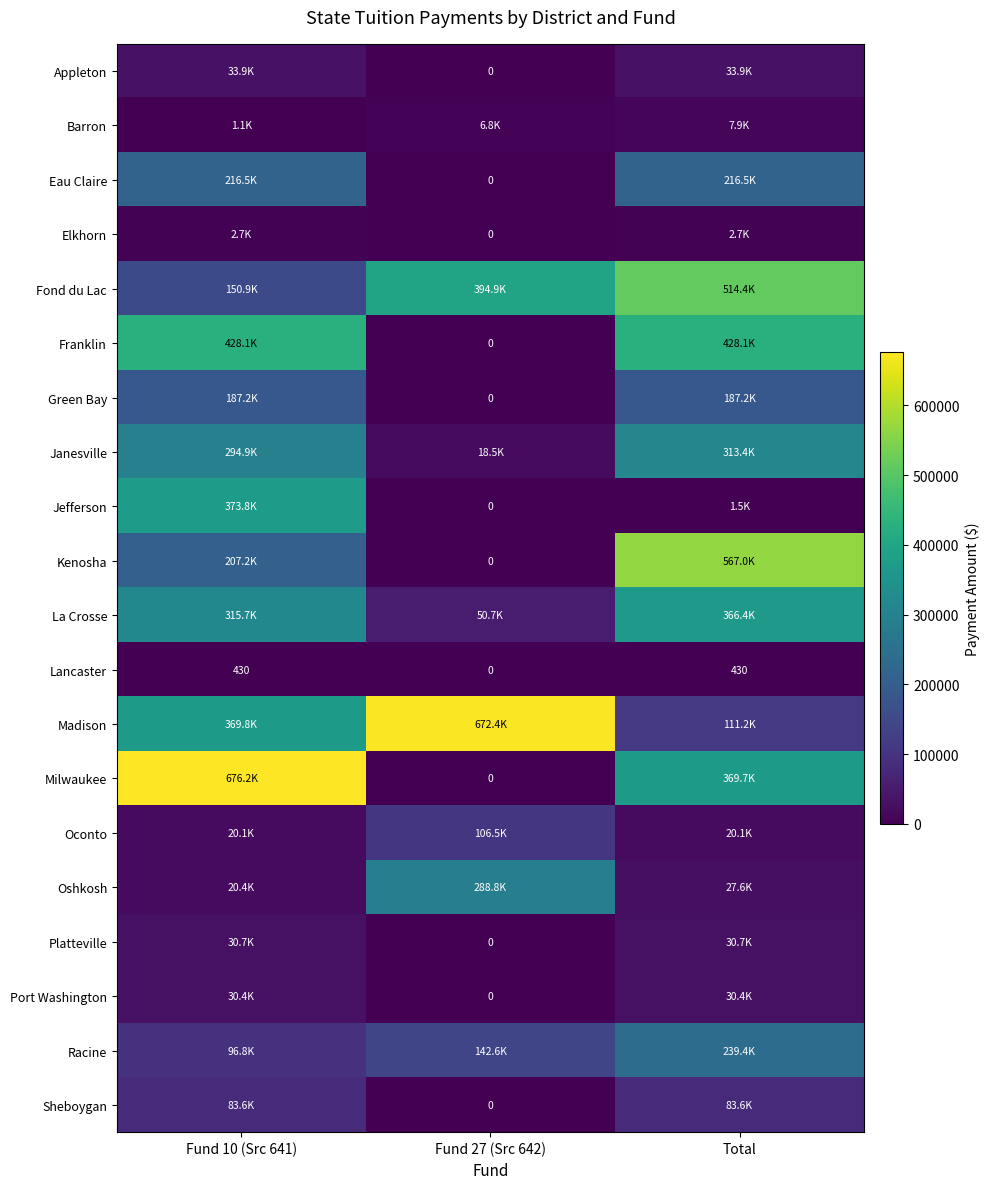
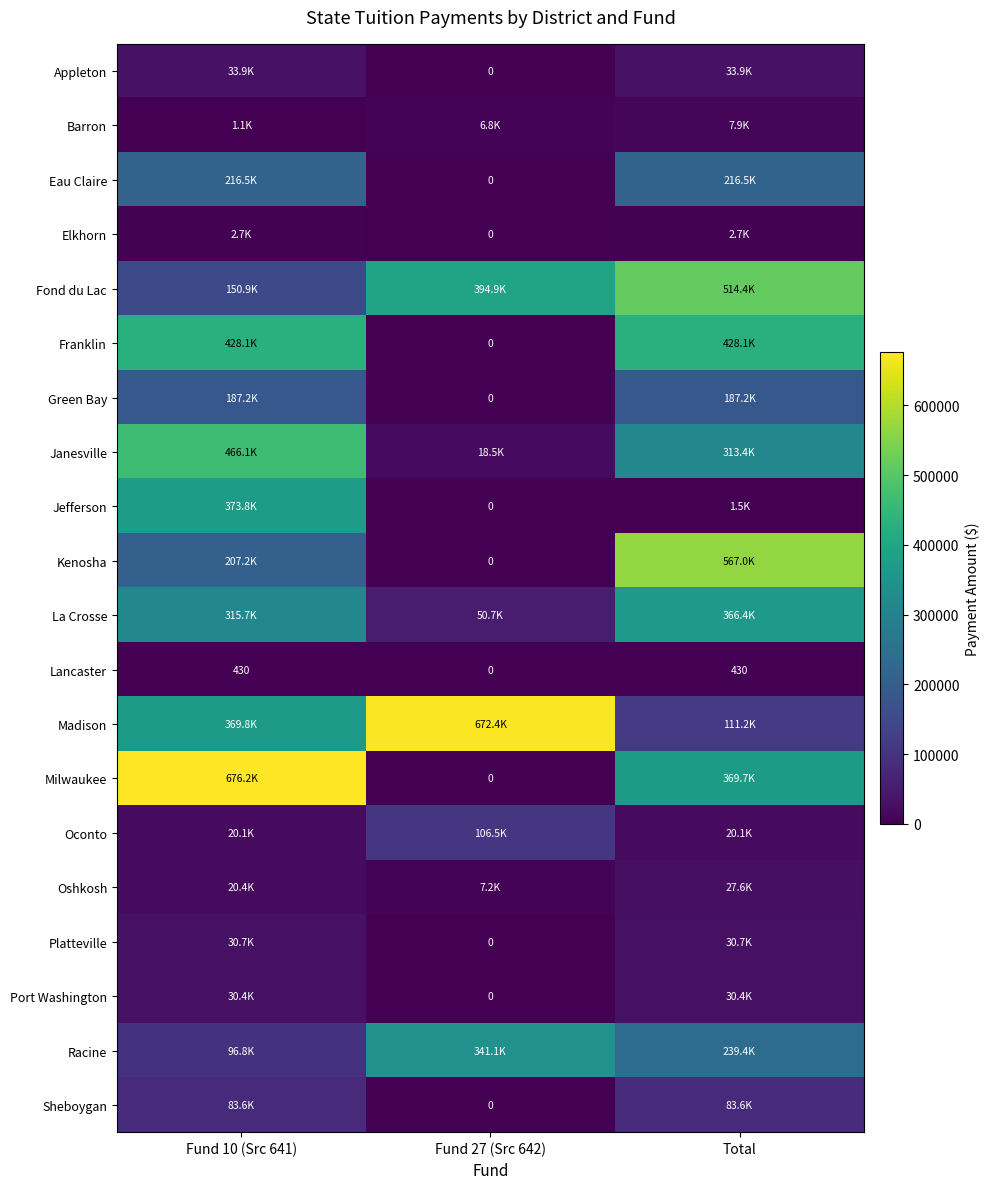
  {
    "Appleton": {
      "Fund 10 (Src 641)": "33.9K",
      "Fund 27 (Src 642)": "0",
      "Total": "33.9K"
    },
    "Barron": {
      "Fund 10 (Src 641)": "1.1K",
      "Fund 27 (Src 642)": "6.8K",
      "Total": "7.9K"
    },
    "Eau Claire": {
      "Fund 10 (Src 641)": "216.5K",
      "Fund 27 (Src 642)": "0",
      "Total": "216.5K"
    },
    "Elkhorn": {
      "Fund 10 (Src 641)": "2.7K",
      "Fund 27 (Src 642)": "0",
      "Total": "2.7K"
    },
    "Fond du Lac": {
      "Fund 10 (Src 641)": "150.9K",
      "Fund 27 (Src 642)": "394.9K",
      "Total": "514.4K"
    },
    "Franklin": {
      "Fund 10 (Src 641)": "428.1K",
      "Fund 27 (Src 642)": "0",
      "Total": "428.1K"
    },
    "Green Bay": {
      "Fund 10 (Src 641)": "187.2K",
      "Fund 27 (Src 642)": "0",
      "Total": "187.2K"
    },
    "Janesville": {
-     "Fund 10 (Src 641)": "294.9K",
+     "Fund 10 (Src 641)": "466.1K",
      "Fund 27 (Src 642)": "18.5K",
      "Total": "313.4K"
    },
    "Jefferson": {
      "Fund 10 (Src 641)": "373.8K",
      "Fund 27 (Src 642)": "0",
      "Total": "1.5K"
    },
    "Kenosha": {
      "Fund 10 (Src 641)": "207.2K",
      "Fund 27 (Src 642)": "0",
      "Total": "567.0K"
    },
    "La Crosse": {
      "Fund 10 (Src 641)": "315.7K",
      "Fund 27 (Src 642)": "50.7K",
      "Total": "366.4K"
    },
    "Lancaster": {
      "Fund 10 (Src 641)": "430",
      "Fund 27 (Src 642)": "0",
      "Total": "430"
    },
    "Madison": {
      "Fund 10 (Src 641)": "369.8K",
      "Fund 27 (Src 642)": "672.4K",
      "Total": "111.2K"
    },
    "Milwaukee": {
      "Fund 10 (Src 641)": "676.2K",
      "Fund 27 (Src 642)": "0",
      "Total": "369.7K"
    },
    "Oconto": {
      "Fund 10 (Src 641)": "20.1K",
      "Fund 27 (Src 642)": "106.5K",
      "Total": "20.1K"
    },
    "Oshkosh": {
      "Fund 10 (Src 641)": "20.4K",
-     "Fund 27 (Src 642)": "288.8K",
+     "Fund 27 (Src 642)": "7.2K",
      "Total": "27.6K"
    },
    "Platteville": {
      "Fund 10 (Src 641)": "30.7K",
      "Fund 27 (Src 642)": "0",
      "Total": "30.7K"
    },
    "Port Washington": {
      "Fund 10 (Src 641)": "30.4K",
      "Fund 27 (Src 642)": "0",
      "Total": "30.4K"
    },
    "Racine": {
      "Fund 10 (Src 641)": "96.8K",
-     "Fund 27 (Src 642)": "142.6K",
+     "Fund 27 (Src 642)": "341.1K",
      "Total": "239.4K"
    },
    "Sheboygan": {
      "Fund 10 (Src 641)": "83.6K",
      "Fund 27 (Src 642)": "0",
      "Total": "83.6K"
    }
  }
